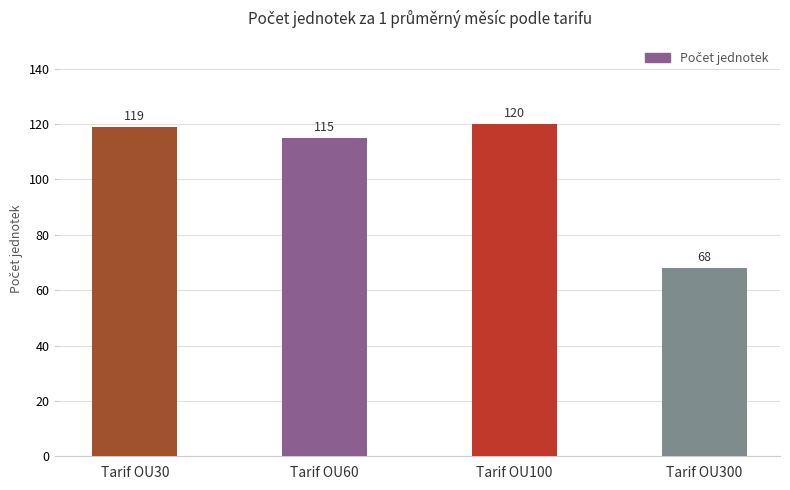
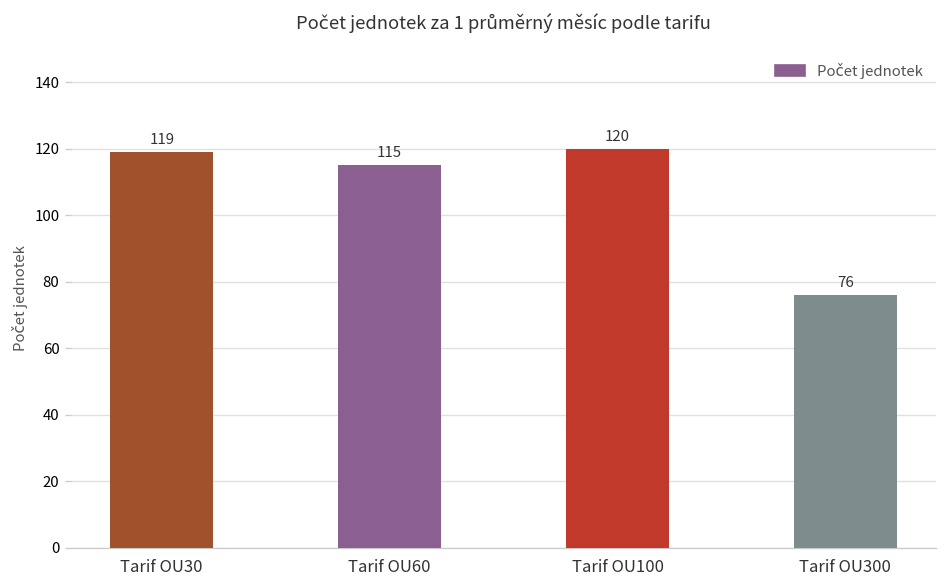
  {
    "Tarif OU30": 119,
    "Tarif OU60": 115,
    "Tarif OU100": 120,
-   "Tarif OU300": 68
+   "Tarif OU300": 76
  }
